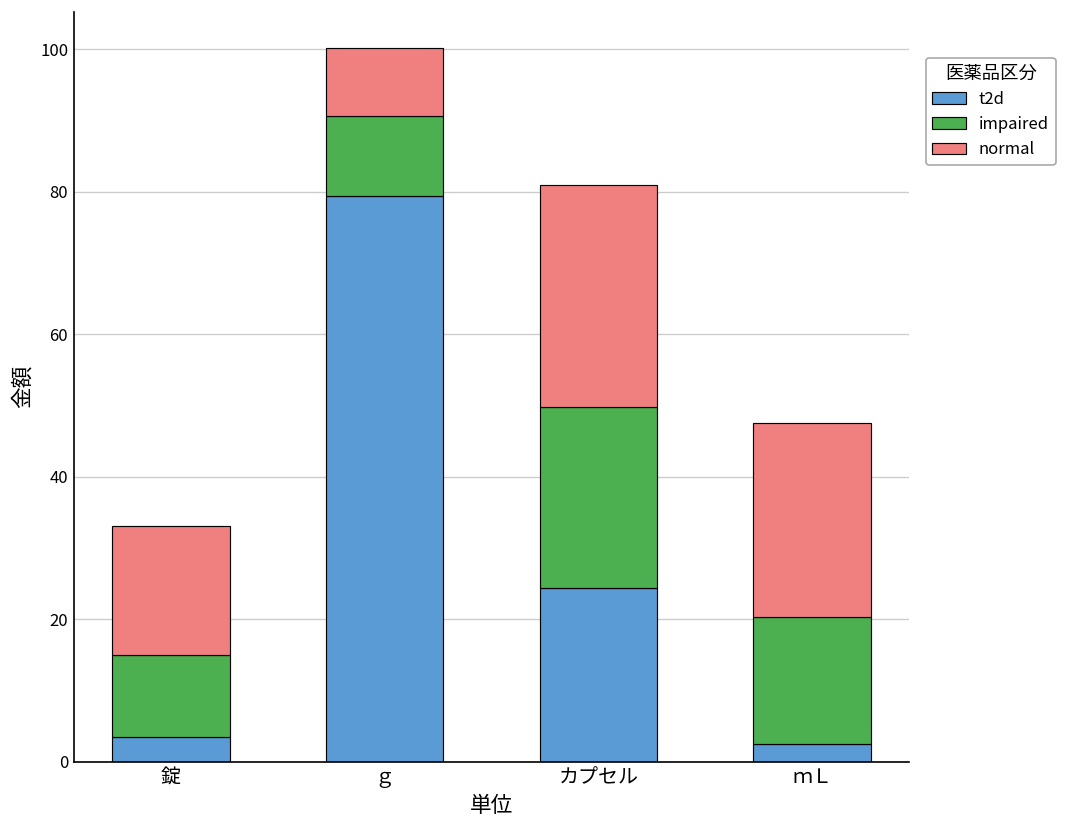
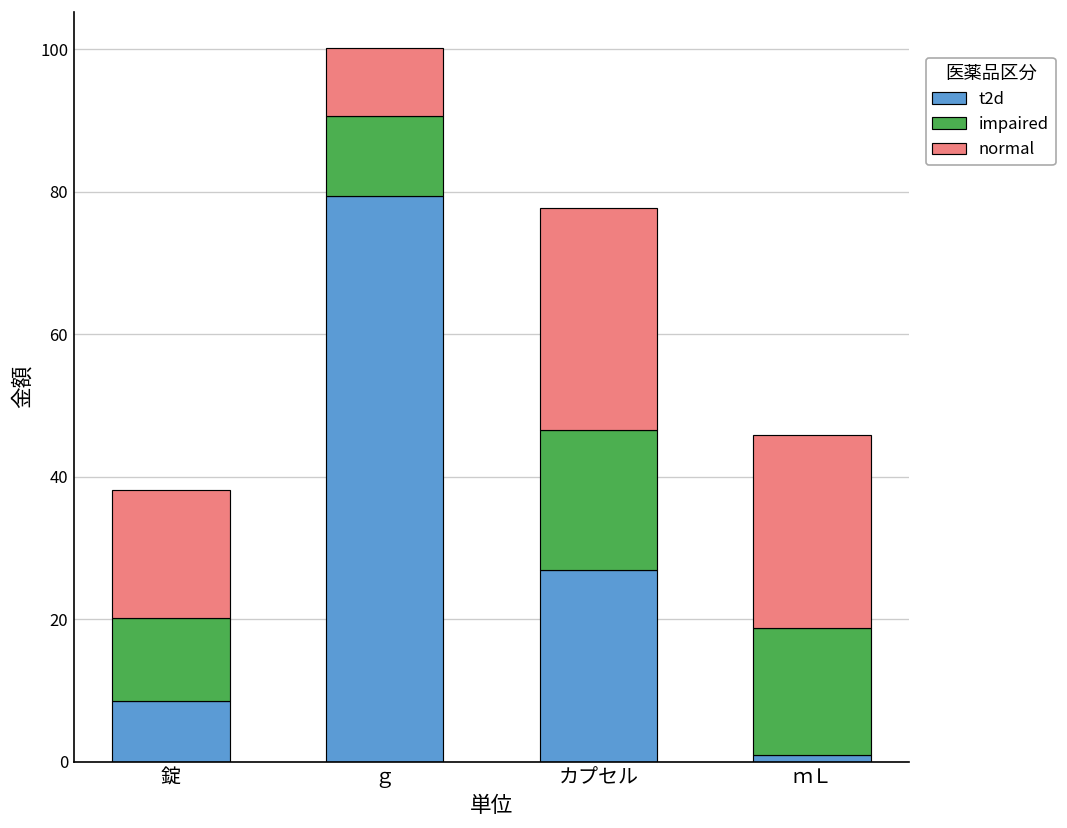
  {
    "t2d": {
-     "錠": 3,
+     "錠": 9,
      "ｇ": 79,
-     "カプセル": 24,
-     "ｍＬ": 3
+     "カプセル": 27,
+     "ｍＬ": 1
    },
    "impaired": {
      "錠": 12,
      "ｇ": 11,
-     "カプセル": 25,
+     "カプセル": 20,
      "ｍＬ": 18
    },
    "normal": {
      "錠": 18,
      "ｇ": 10,
      "カプセル": 31,
      "ｍＬ": 27
    }
  }
